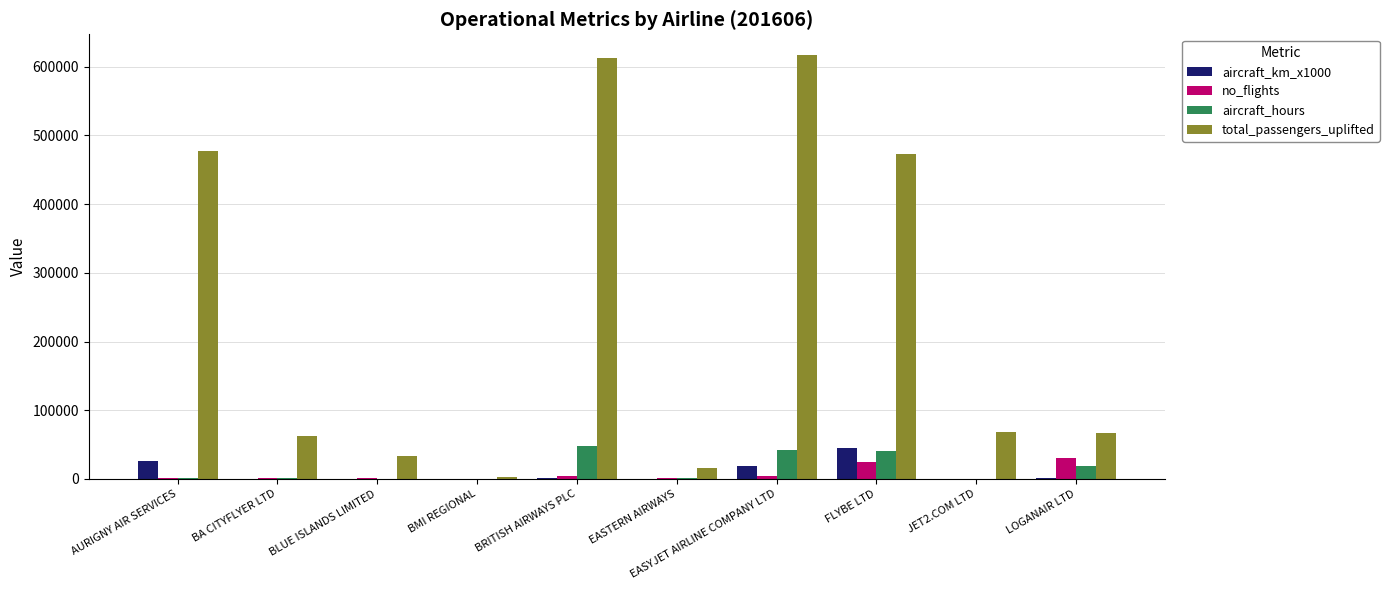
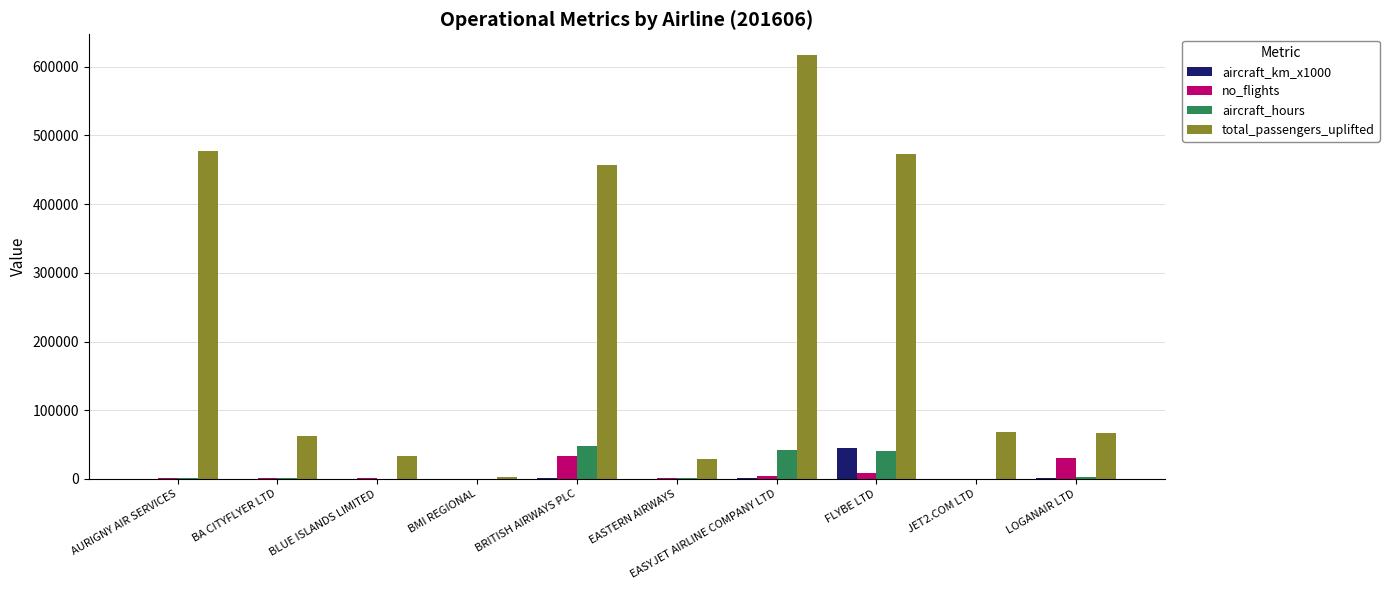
  {
    "aircraft_km_x1000": {
-     "AURIGNY AIR SERVICES": 30000,
-     "EASYJET AIRLINE COMPANY LTD": 20000,
+     "AURIGNY AIR SERVICES": 0,
+     "EASYJET AIRLINE COMPANY LTD": 0,
      "FLYBE LTD": 50000
    },
    "no_flights": {
-     "BRITISH AIRWAYS PLC": 0,
+     "BRITISH AIRWAYS PLC": 30000,
      "EASYJET AIRLINE COMPANY LTD": 0,
-     "FLYBE LTD": 20000,
+     "FLYBE LTD": 10000,
      "LOGANAIR LTD": 30000
    },
    "aircraft_hours": {
      "BRITISH AIRWAYS PLC": 50000,
      "EASYJET AIRLINE COMPANY LTD": 40000,
      "FLYBE LTD": 40000,
-     "LOGANAIR LTD": 20000
+     "LOGANAIR LTD": 0
    },
    "total_passengers_uplifted": {
      "AURIGNY AIR SERVICES": 480000,
      "BA CITYFLYER LTD": 60000,
      "BLUE ISLANDS LIMITED": 30000,
-     "BRITISH AIRWAYS PLC": 610000,
-     "EASTERN AIRWAYS": 20000,
+     "BRITISH AIRWAYS PLC": 460000,
+     "EASTERN AIRWAYS": 30000,
      "EASYJET AIRLINE COMPANY LTD": 620000,
      "FLYBE LTD": 470000,
      "JET2.COM LTD": 70000,
      "LOGANAIR LTD": 70000
    }
  }
